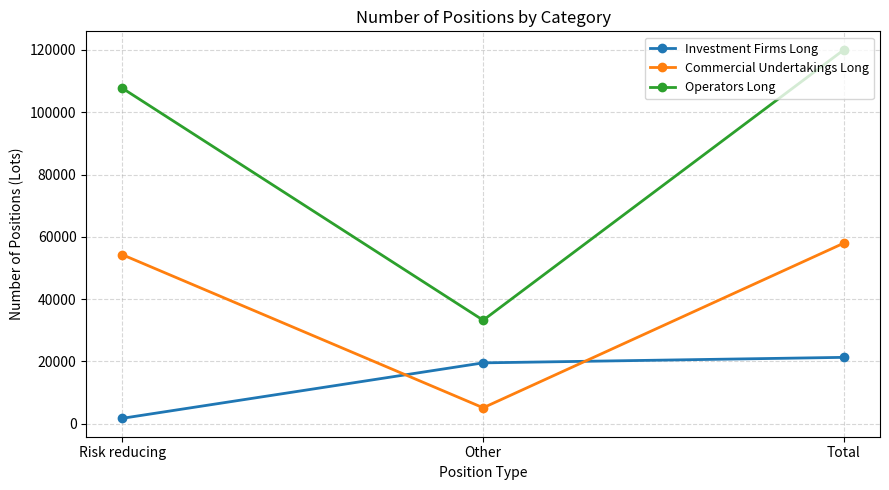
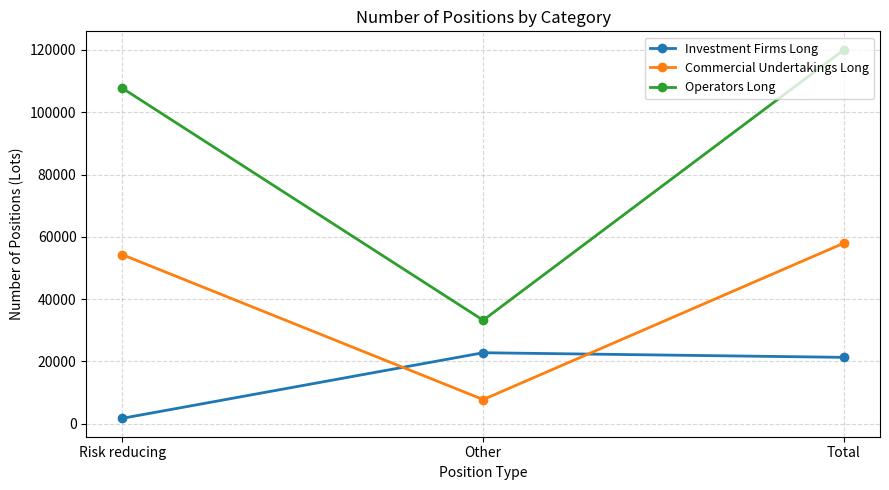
  {
    "Investment Firms Long": {
      "Risk reducing": 2000,
-     "Other": 20000,
+     "Other": 23000,
      "Total": 21000
    },
    "Commercial Undertakings Long": {
      "Risk reducing": 54000,
-     "Other": 5000,
+     "Other": 8000,
      "Total": 58000
    },
    "Operators Long": {
      "Risk reducing": 108000,
      "Other": 33000
    }
  }
